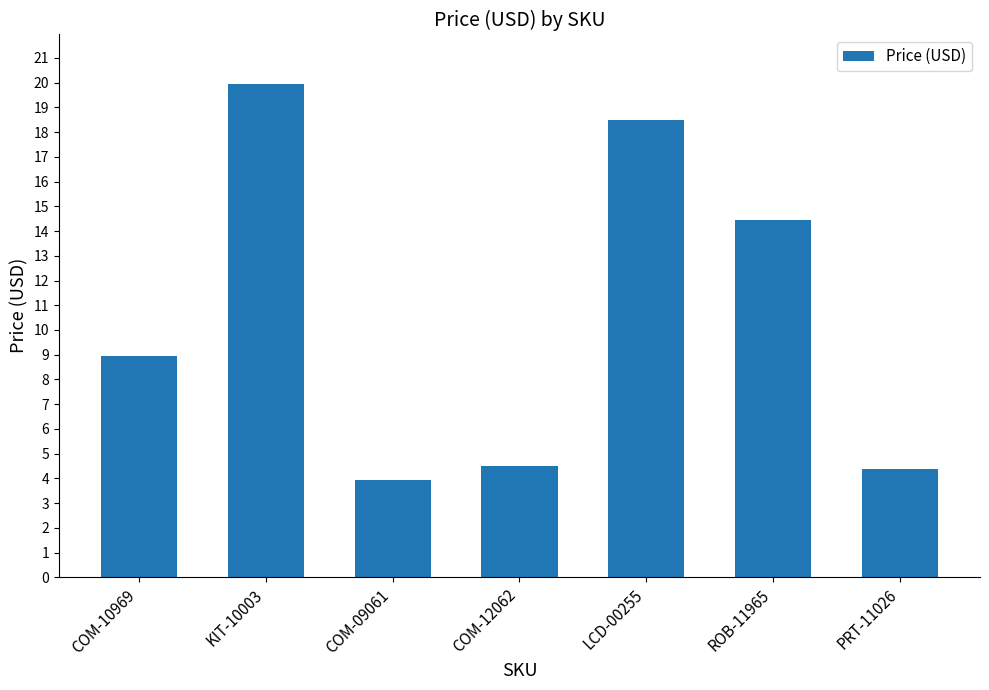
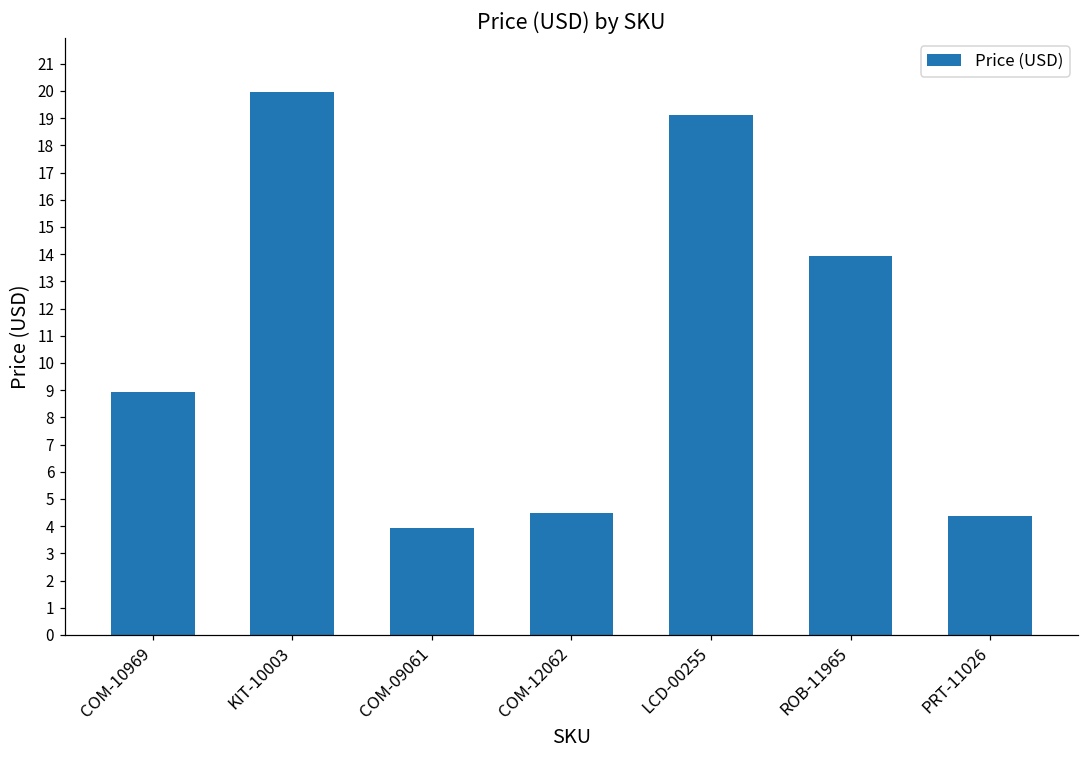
  {
    "COM-10969": 9.0,
    "KIT-10003": 20.0,
    "COM-09061": 4.0,
    "COM-12062": 4.5,
-   "LCD-00255": 18.5,
-   "ROB-11965": 14.4,
+   "LCD-00255": 19.1,
+   "ROB-11965": 14.0,
    "PRT-11026": 4.4
  }
